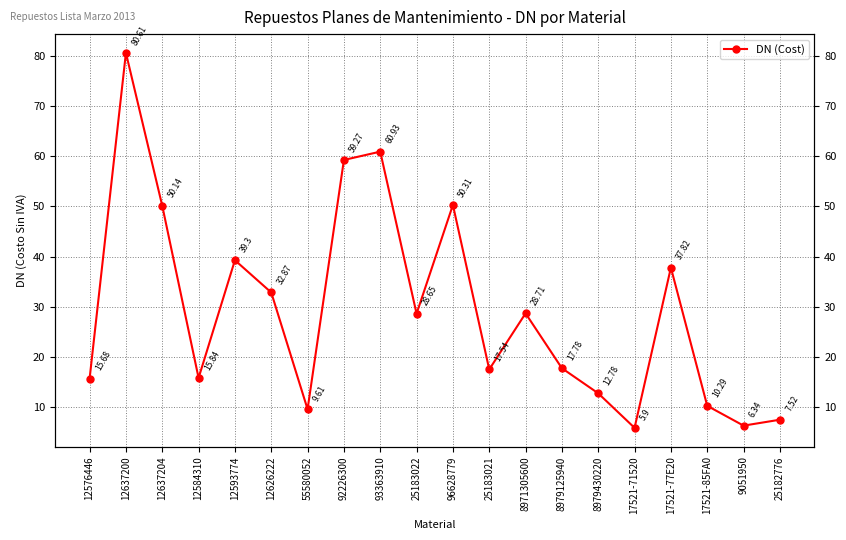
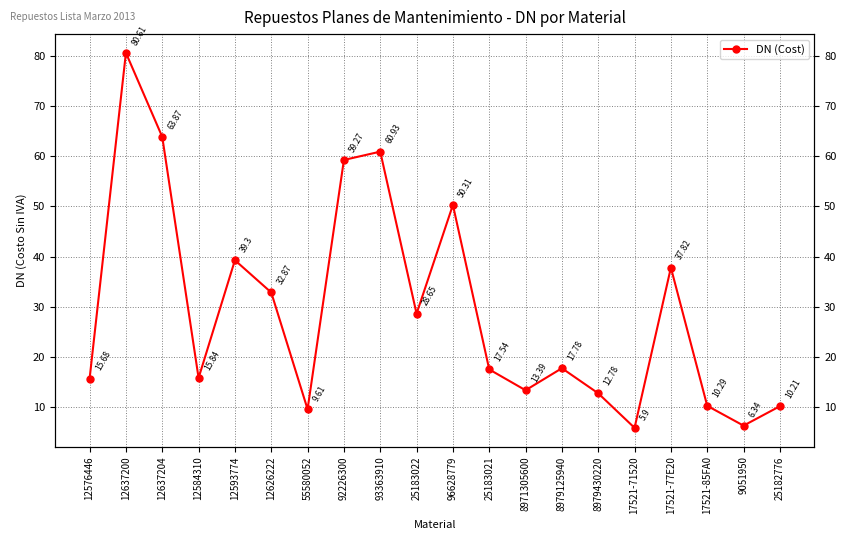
  {
    "12576446": 15.68,
    "12637200": 80.61,
-   "12637204": 50.14,
+   "12637204": 63.87,
    "12584310": 15.84,
    "12593774": 39.3,
    "12626222": 32.87,
    "55580052": 9.61,
    "92226300": 59.27,
    "93363910": 60.93,
    "25183022": 28.65,
    "96628779": 50.31,
    "25183021": 17.54,
-   "8971305600": 28.71,
+   "8971305600": 13.39,
    "8979125940": 17.78,
    "8979430220": 12.78,
    "17521-71520": 5.9,
    "17521-77E20": 37.82,
    "17521-85FA0": 10.29,
    "9051950": 6.34,
-   "25182776": 7.52
+   "25182776": 10.21
  }
